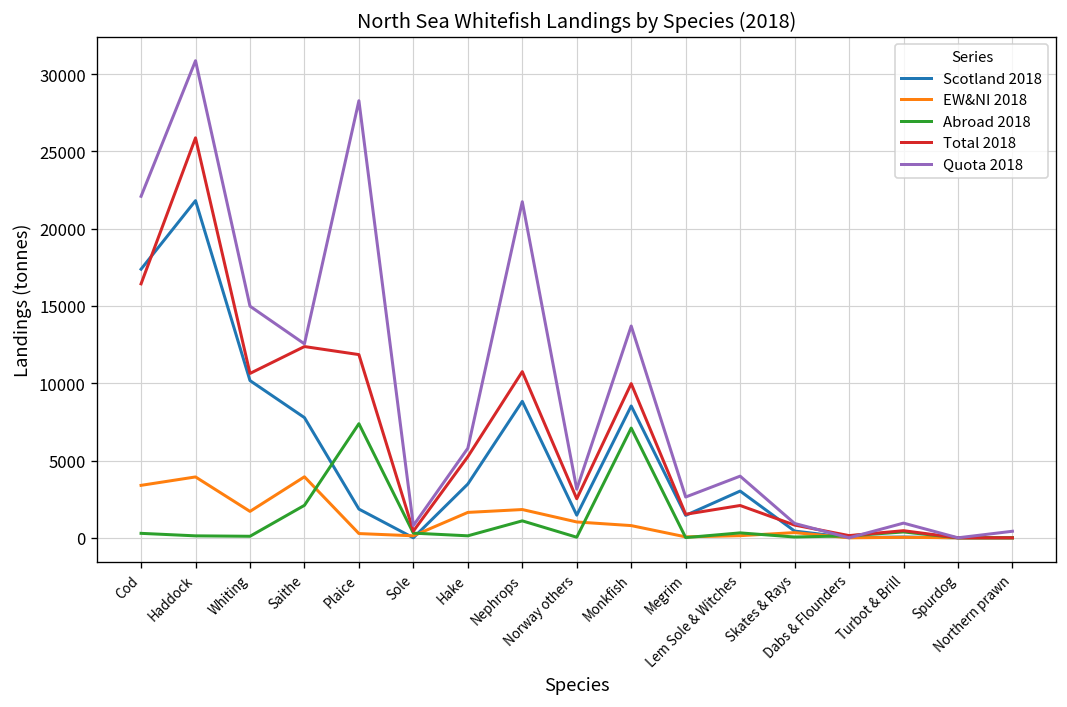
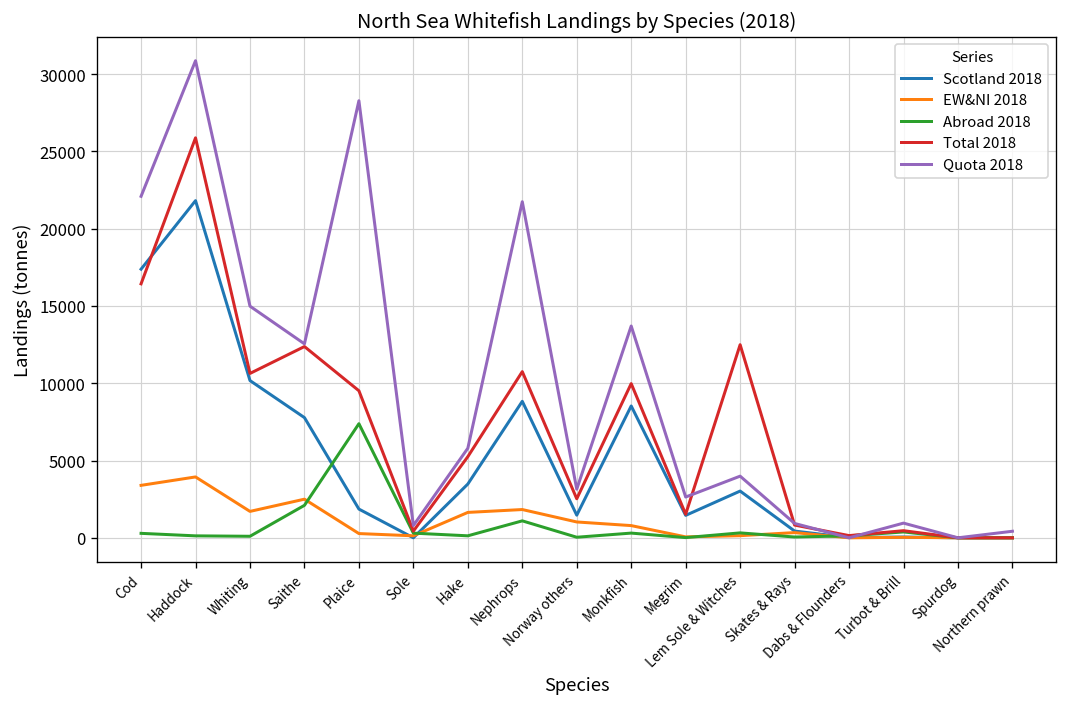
  {
    "Scotland 2018": {
      "Cod": 17400,
      "Haddock": 21800,
      "Whiting": 10200,
      "Saithe": 7800,
      "Plaice": 1900,
      "Hake": 3500,
      "Nephrops": 8800,
      "Norway others": 1500,
      "Monkfish": 8500,
      "Lem Sole & Witches": 3000
    },
    "EW&NI 2018": {
      "Cod": 3400,
      "Haddock": 3900,
      "Whiting": 1700,
-     "Saithe": 3900,
+     "Saithe": 2500,
      "Plaice": 300,
      "Hake": 1600,
      "Nephrops": 1800,
      "Norway others": 1000,
      "Monkfish": 800
    },
    "Abroad 2018": {
      "Cod": 300,
      "Haddock": 100,
      "Whiting": 100,
      "Saithe": 2100,
      "Plaice": 7400,
      "Hake": 100,
      "Nephrops": 1100,
      "Norway others": 0,
-     "Monkfish": 7100,
+     "Monkfish": 300,
      "Skates & Rays": 100
    },
    "Total 2018": {
      "Cod": 16400,
      "Haddock": 25900,
      "Whiting": 10600,
-     "Plaice": 11900,
+     "Plaice": 9500,
      "Hake": 5300,
      "Nephrops": 10800,
      "Norway others": 2500,
      "Monkfish": 10000,
-     "Lem Sole & Witches": 2100
+     "Lem Sole & Witches": 12500
    },
    "Quota 2018": {
      "Cod": 22100,
      "Haddock": 30900,
      "Whiting": 15000,
      "Plaice": 28300,
      "Sole": 800,
      "Hake": 5800,
      "Nephrops": 21700,
      "Norway others": 3100,
      "Monkfish": 13700,
      "Megrim": 2600,
      "Lem Sole & Witches": 4000,
      "Turbot & Brill": 1000,
      "Northern prawn": 400
    }
  }
